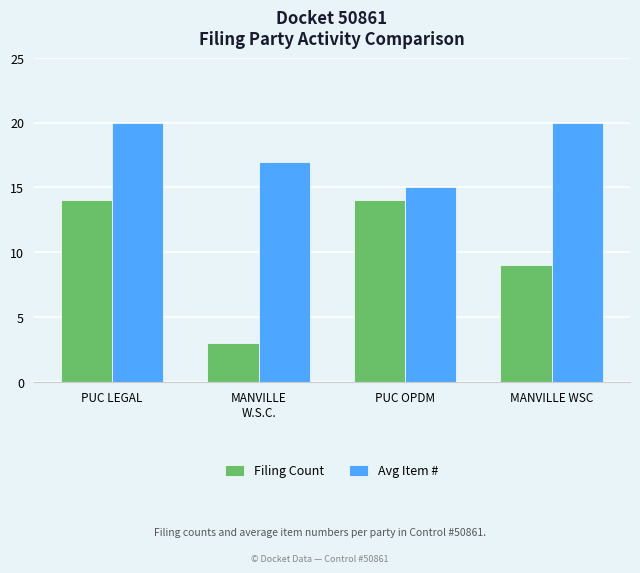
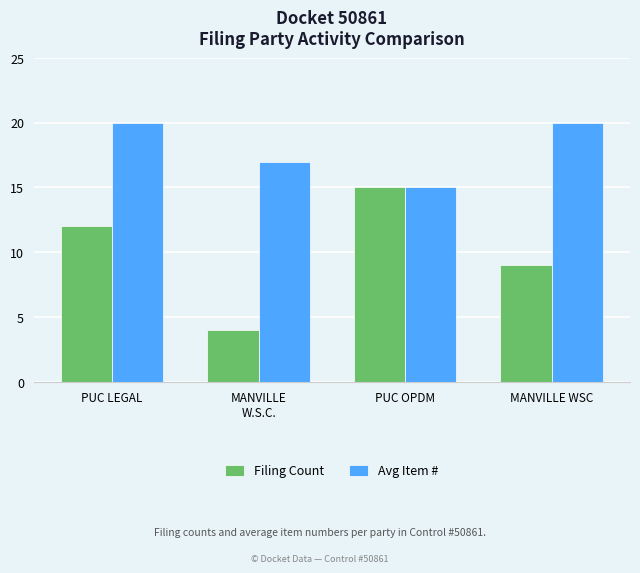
  {
    "Filing Count": {
-     "PUC LEGAL": 14,
-     "MANVILLE W.S.C.": 3,
-     "PUC OPDM": 14,
+     "PUC LEGAL": 12,
+     "MANVILLE W.S.C.": 4,
+     "PUC OPDM": 15,
      "MANVILLE WSC": 9
    },
    "Avg Item #": {
      "PUC LEGAL": 20,
      "MANVILLE W.S.C.": 17,
      "PUC OPDM": 15,
      "MANVILLE WSC": 20
    }
  }
